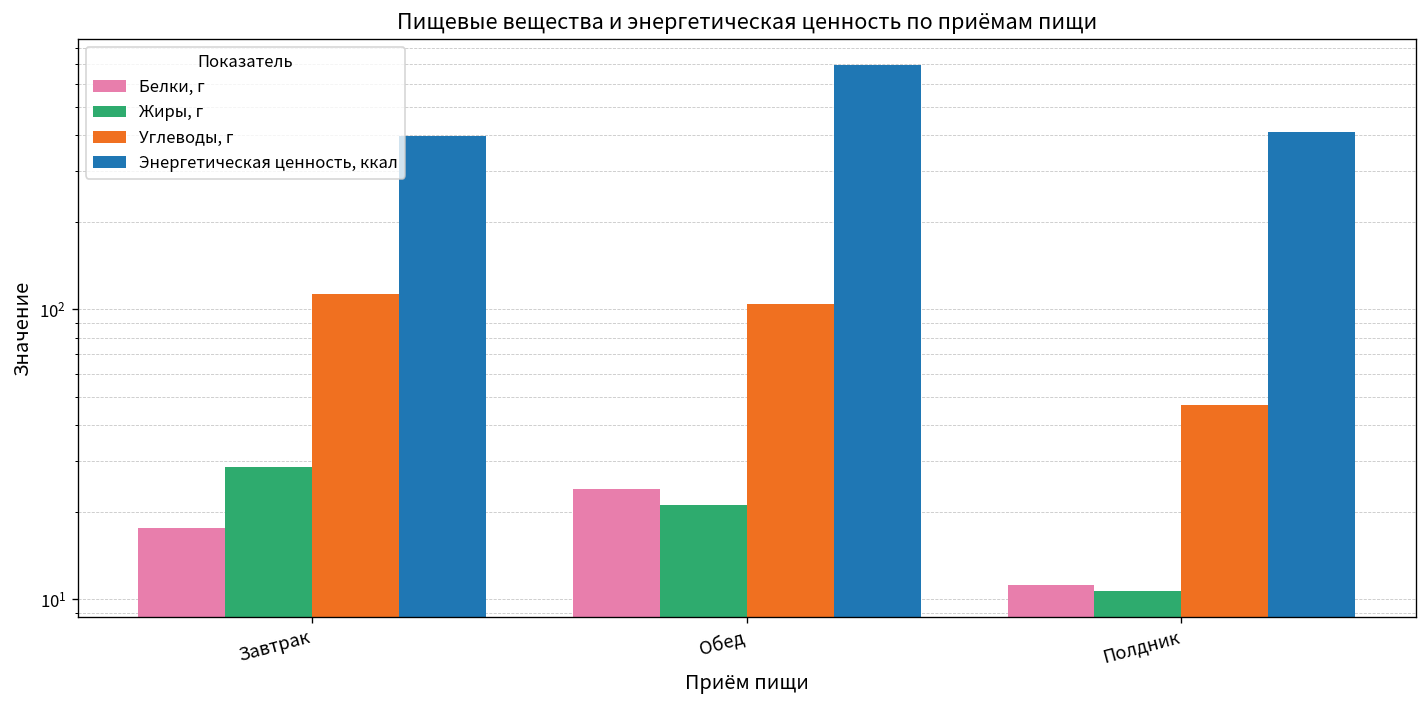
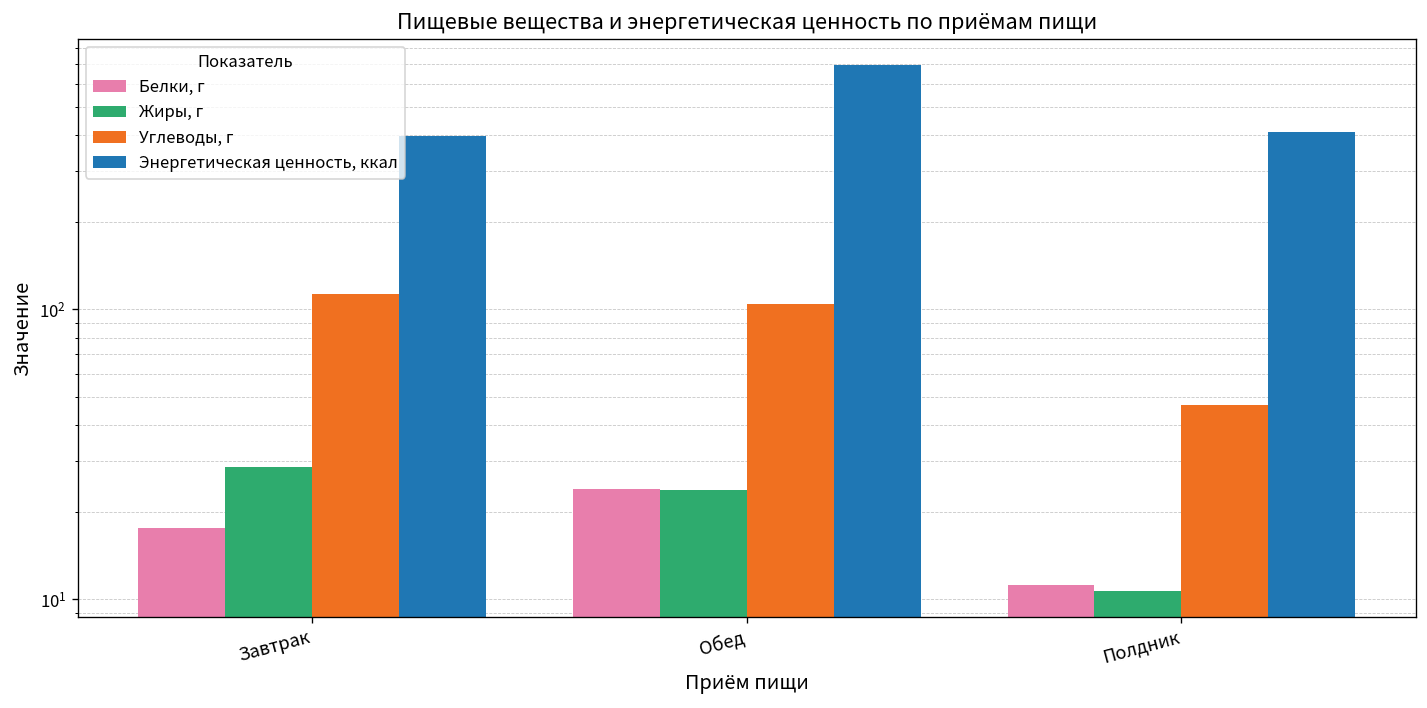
  {
    "Белки, г": {
      "Завтрак": 18,
      "Обед": 24,
      "Полдник": 11
    },
    "Жиры, г": {
      "Завтрак": 29,
-     "Обед": 21,
+     "Обед": 24,
      "Полдник": 11
    },
    "Углеводы, г": {
      "Завтрак": 110,
      "Обед": 104,
      "Полдник": 47
    },
    "Энергетическая ценность, ккал": {
      "Завтрак": 400,
      "Обед": 700,
      "Полдник": 410
    }
  }
